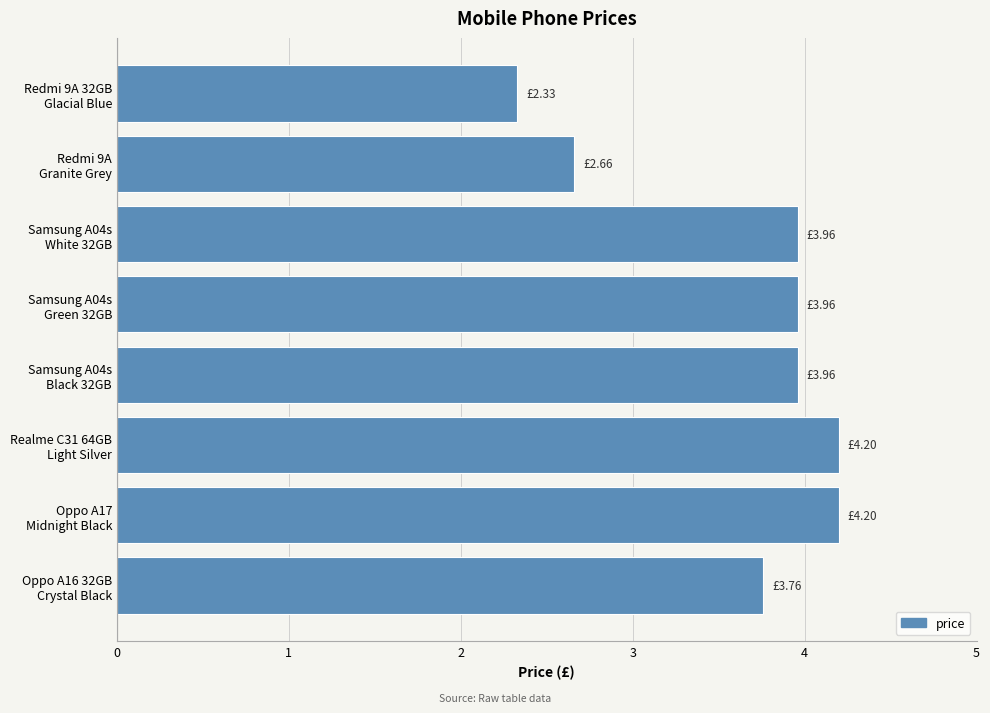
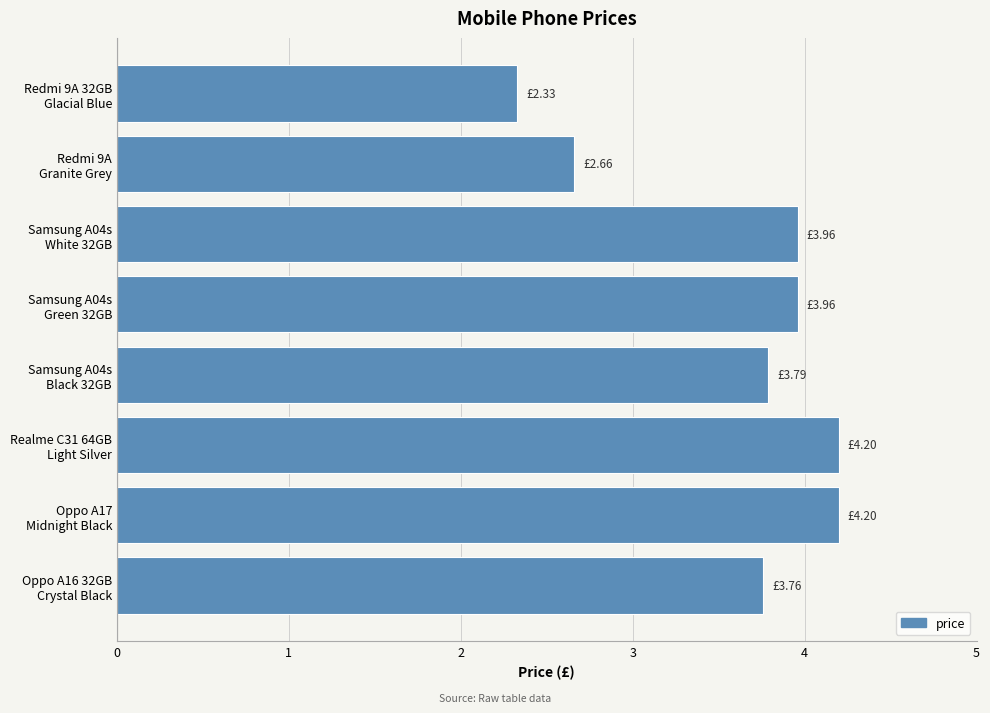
  {
    "Redmi 9A 32GB Glacial Blue": "£2.33",
    "Redmi 9A Granite Grey": "£2.66",
    "Samsung A04s White 32GB": "£3.96",
    "Samsung A04s Green 32GB": "£3.96",
-   "Samsung A04s Black 32GB": "£3.96",
+   "Samsung A04s Black 32GB": "£3.79",
    "Realme C31 64GB Light Silver": "£4.20",
    "Oppo A17 Midnight Black": "£4.20",
    "Oppo A16 32GB Crystal Black": "£3.76"
  }
